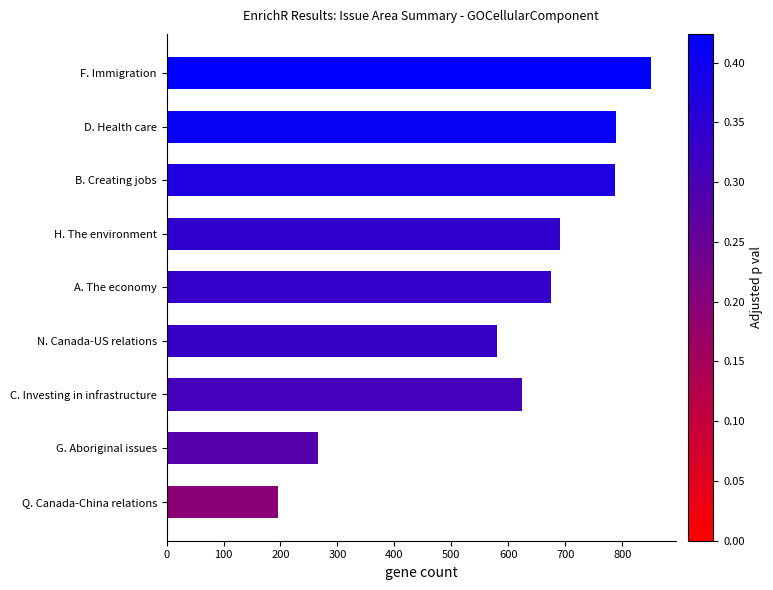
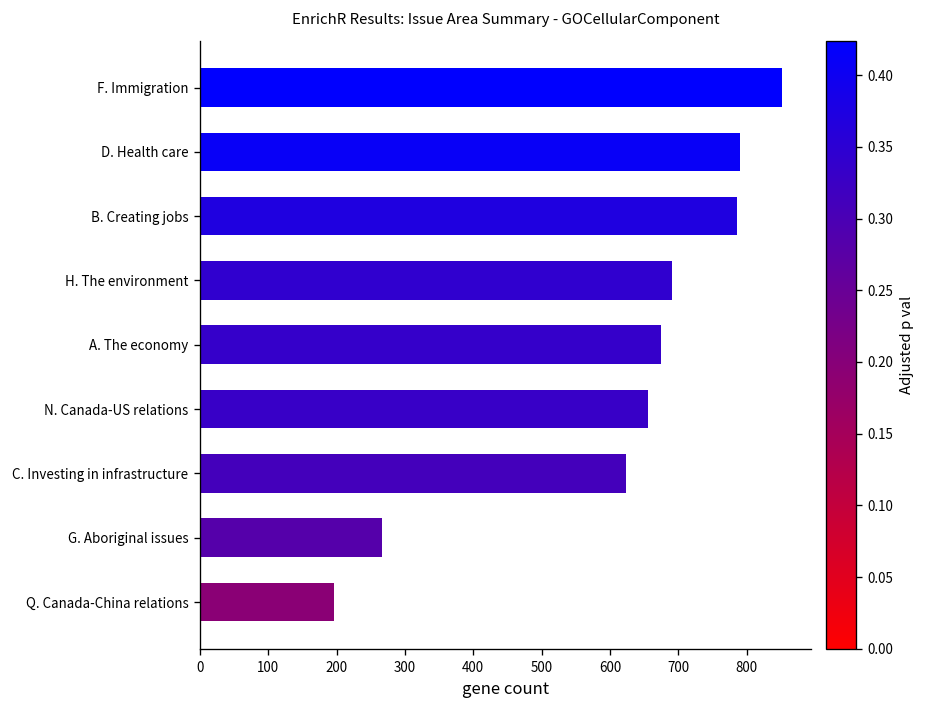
  {
    "F. Immigration": 850,
    "D. Health care": 790,
    "B. Creating jobs": 790,
    "H. The environment": 690,
    "A. The economy": 670,
-   "N. Canada-US relations": 580,
+   "N. Canada-US relations": 660,
    "C. Investing in infrastructure": 620,
    "G. Aboriginal issues": 270,
    "Q. Canada-China relations": 200
  }
